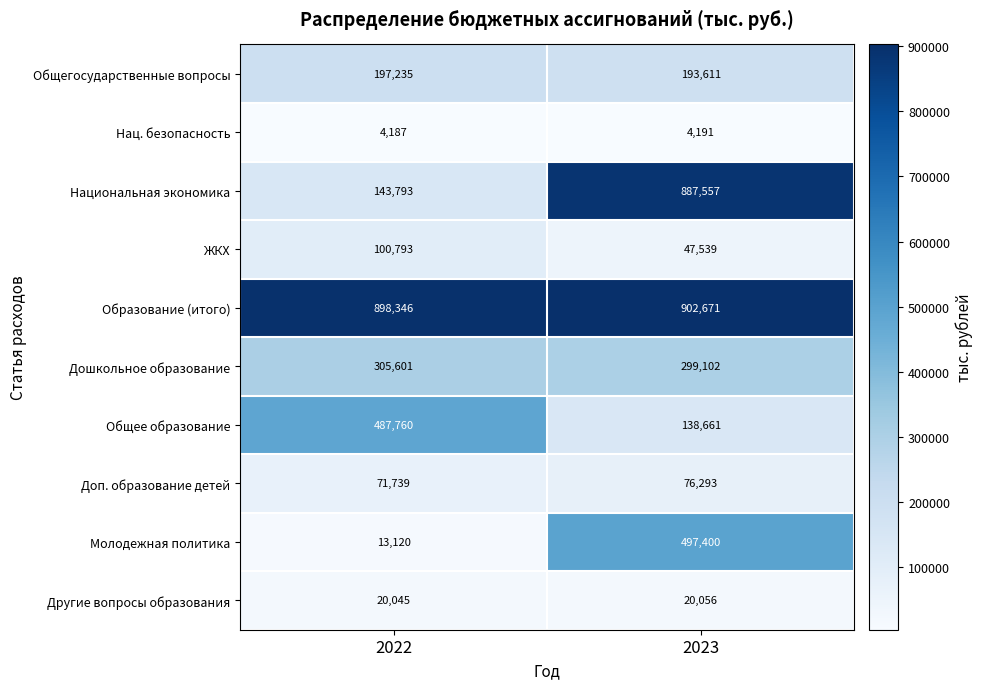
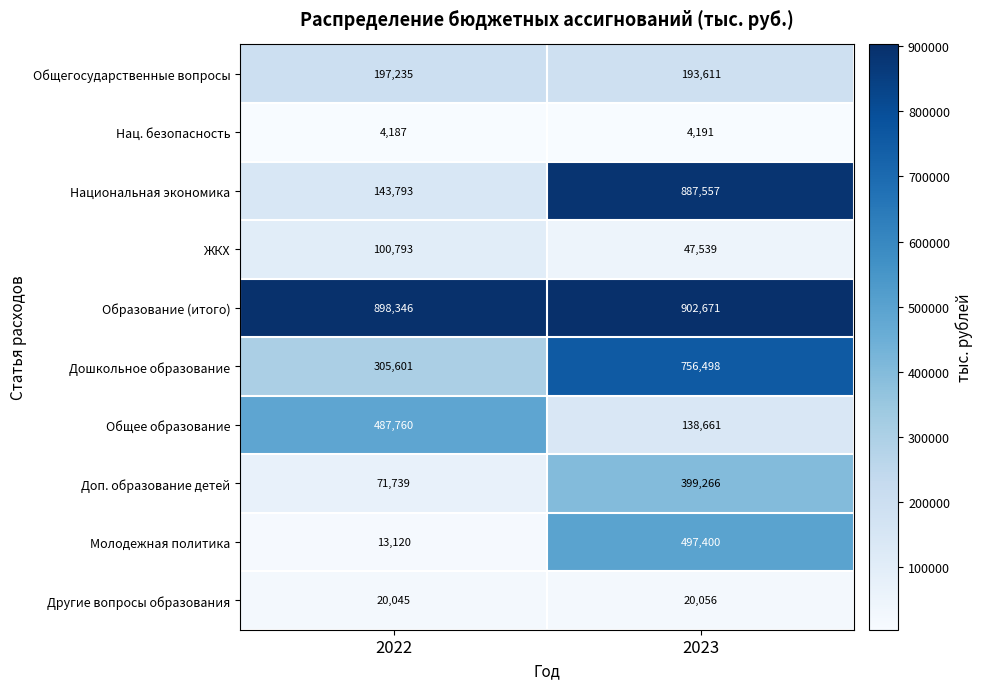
  {
    "Общегосударственные вопросы": {
      "2022": "197,235",
      "2023": "193,611"
    },
    "Нац. безопасность": {
      "2022": "4,187",
      "2023": "4,191"
    },
    "Национальная экономика": {
      "2022": "143,793",
      "2023": "887,557"
    },
    "ЖКХ": {
      "2022": "100,793",
      "2023": "47,539"
    },
    "Образование (итого)": {
      "2022": "898,346",
      "2023": "902,671"
    },
    "Дошкольное образование": {
      "2022": "305,601",
-     "2023": "299,102"
+     "2023": "756,498"
    },
    "Общее образование": {
      "2022": "487,760",
      "2023": "138,661"
    },
    "Доп. образование детей": {
      "2022": "71,739",
-     "2023": "76,293"
+     "2023": "399,266"
    },
    "Молодежная политика": {
      "2022": "13,120",
      "2023": "497,400"
    },
    "Другие вопросы образования": {
      "2022": "20,045",
      "2023": "20,056"
    }
  }
